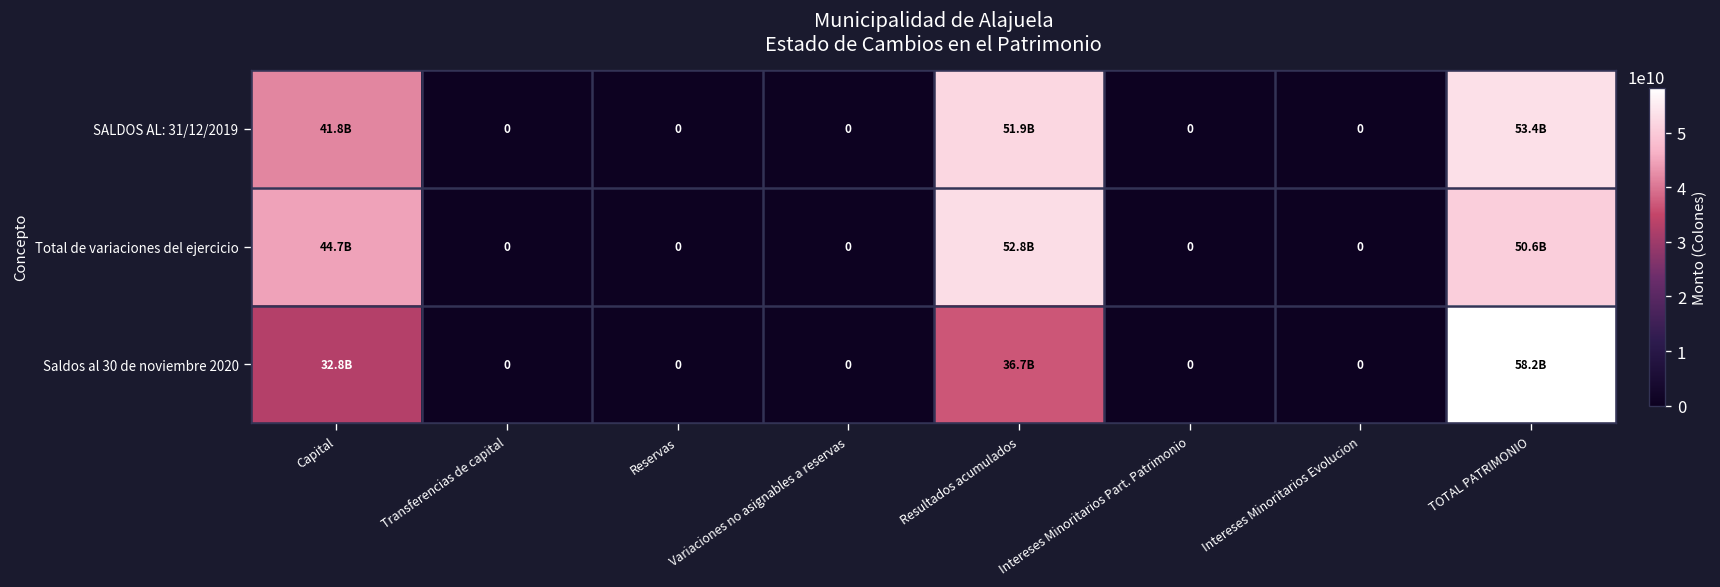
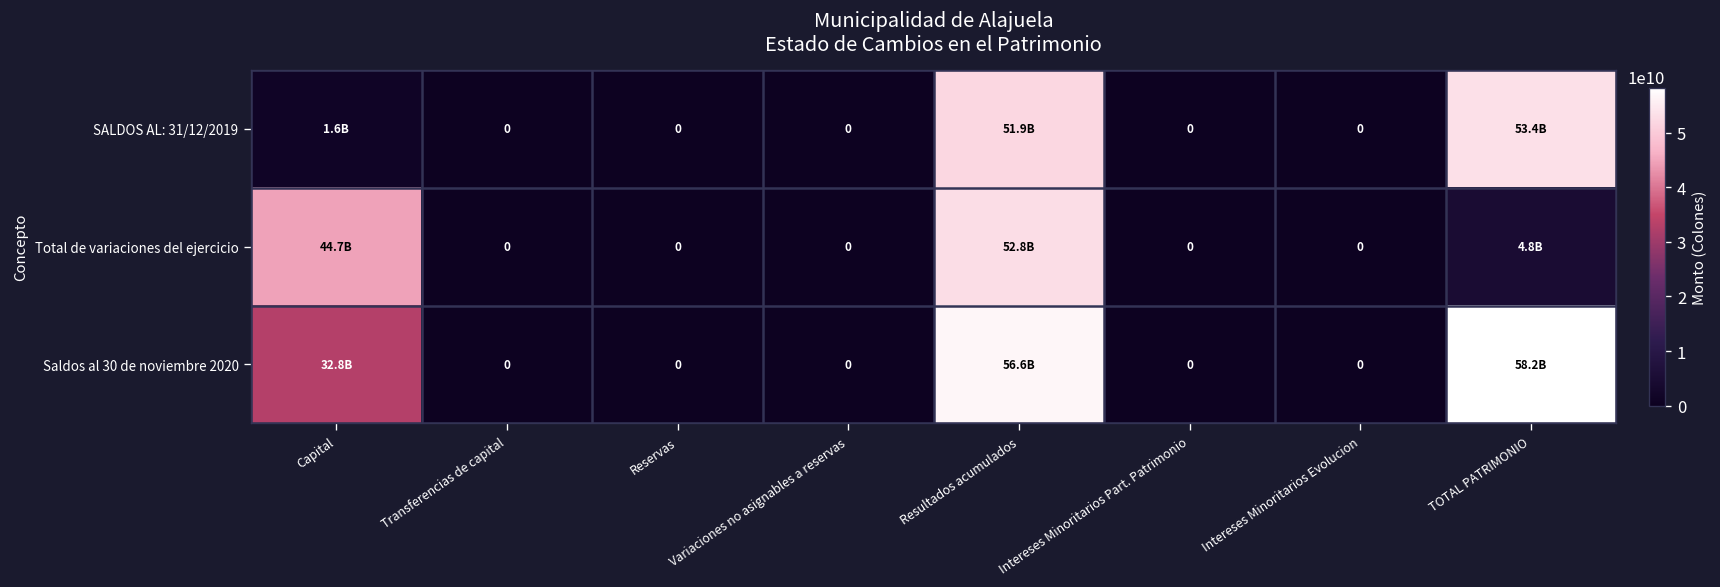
  {
    "SALDOS AL: 31/12/2019": {
-     "Capital": "41.8B",
+     "Capital": "1.6B",
      "Transferencias de capital": "0",
      "Reservas": "0",
      "Variaciones no asignables a reservas": "0",
      "Resultados acumulados": "51.9B",
      "Intereses Minoritarios Part. Patrimonio": "0",
      "Intereses Minoritarios Evolucion": "0",
      "TOTAL PATRIMONIO": "53.4B"
    },
    "Total de variaciones del ejercicio": {
      "Capital": "44.7B",
      "Transferencias de capital": "0",
      "Reservas": "0",
      "Variaciones no asignables a reservas": "0",
      "Resultados acumulados": "52.8B",
      "Intereses Minoritarios Part. Patrimonio": "0",
      "Intereses Minoritarios Evolucion": "0",
-     "TOTAL PATRIMONIO": "50.6B"
+     "TOTAL PATRIMONIO": "4.8B"
    },
    "Saldos al 30 de noviembre 2020": {
      "Capital": "32.8B",
      "Transferencias de capital": "0",
      "Reservas": "0",
      "Variaciones no asignables a reservas": "0",
-     "Resultados acumulados": "36.7B",
+     "Resultados acumulados": "56.6B",
      "Intereses Minoritarios Part. Patrimonio": "0",
      "Intereses Minoritarios Evolucion": "0",
      "TOTAL PATRIMONIO": "58.2B"
    }
  }
